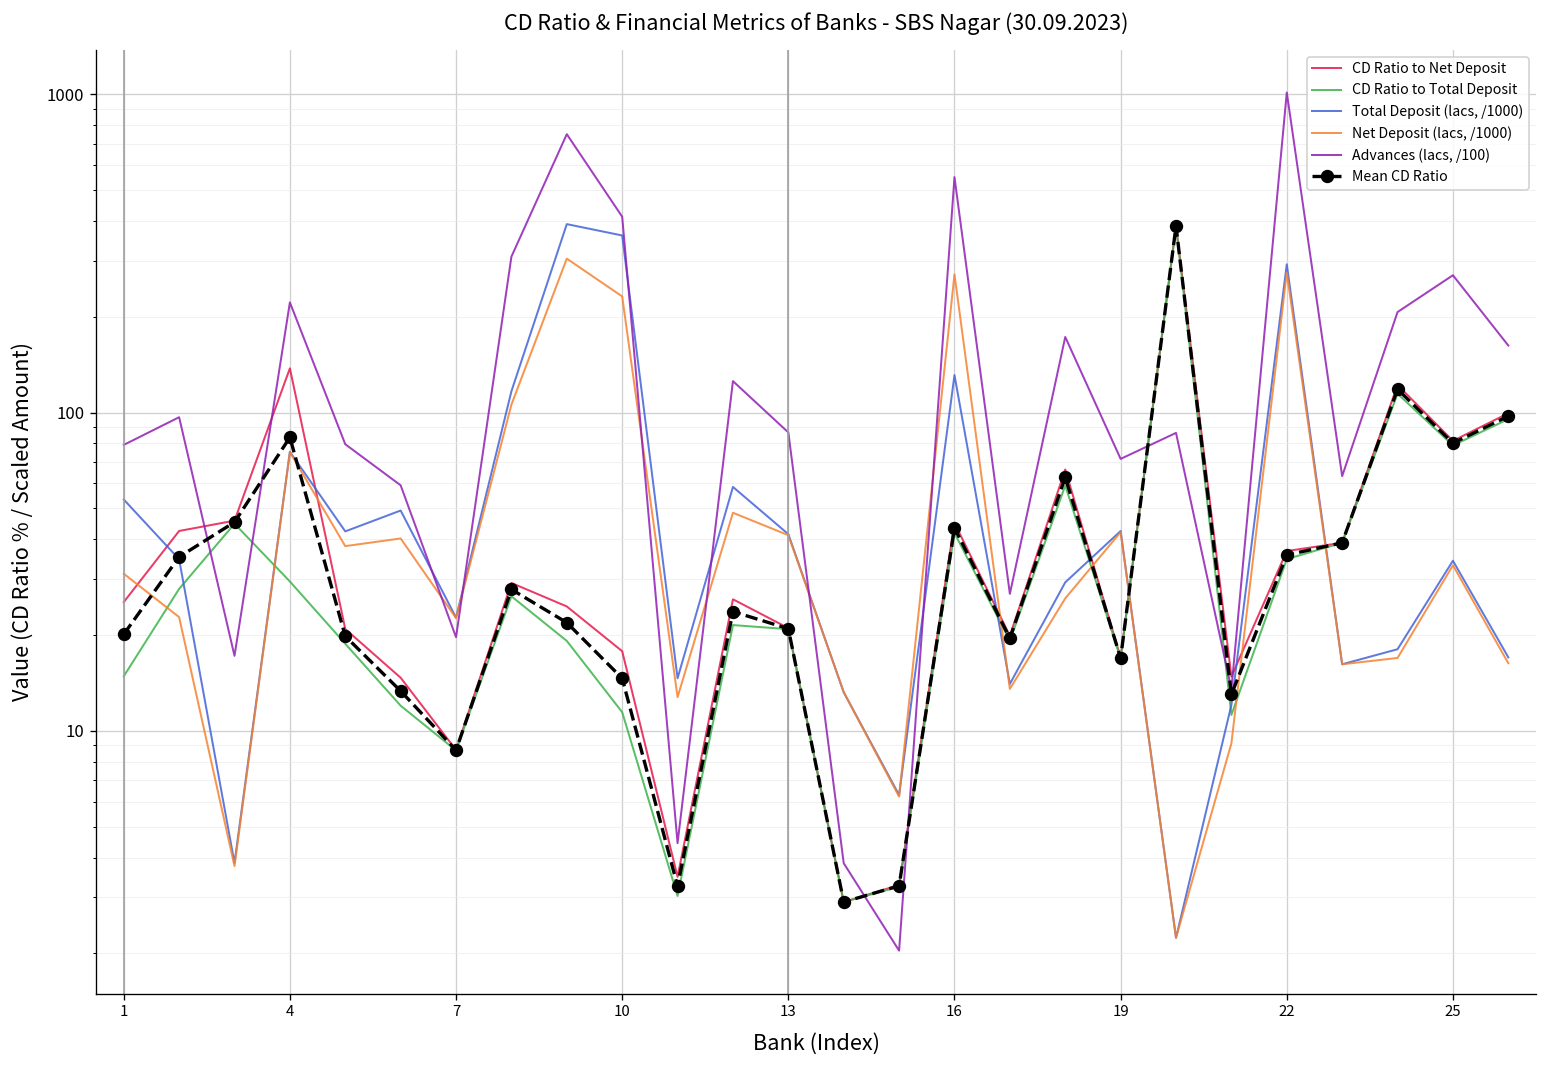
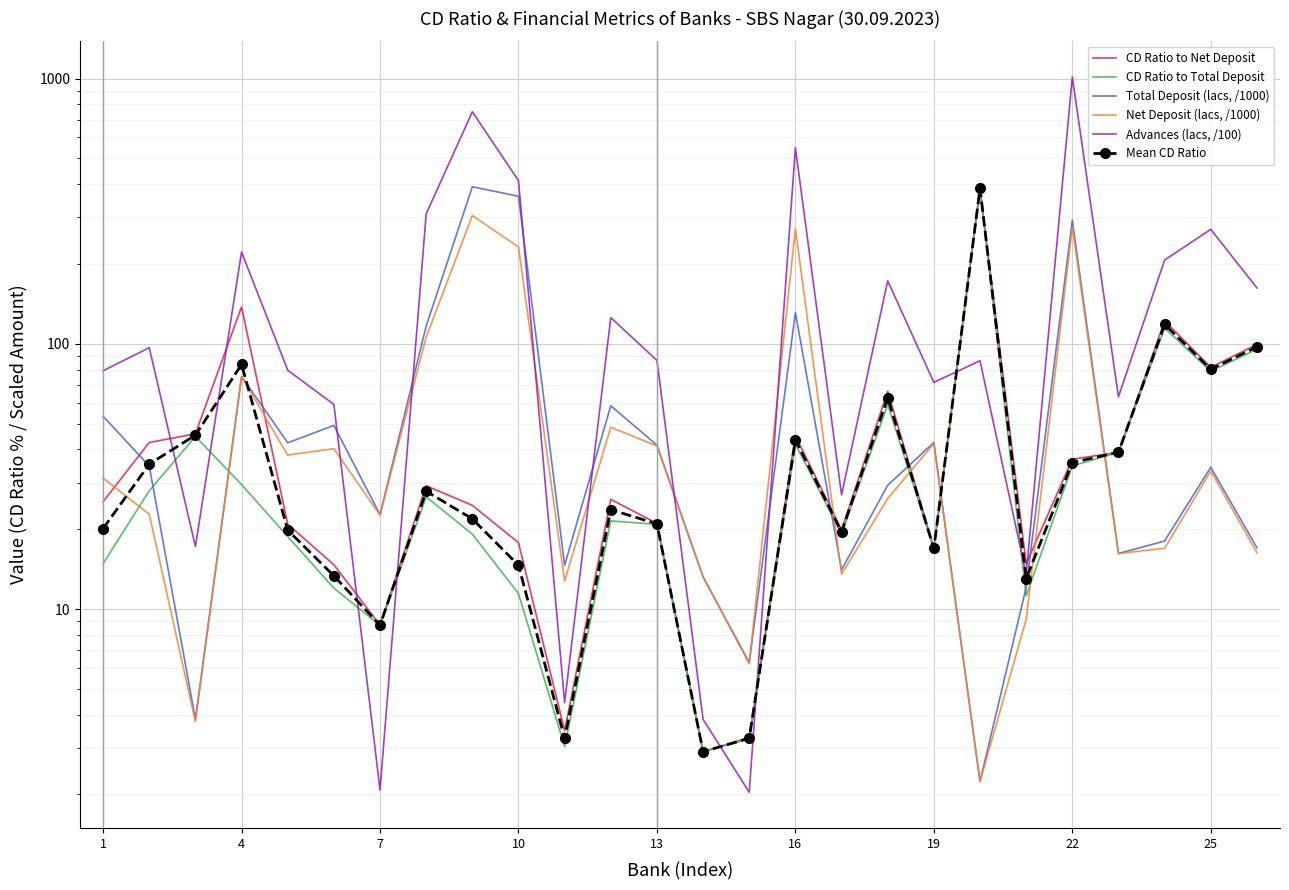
  {
    "CD Ratio to Net Deposit": {
      "1": 25,
      "4": 140,
      "10": 18,
      "16": 45,
      "22": 37
    },
    "CD Ratio to Total Deposit": {
      "1": 15,
      "4": 29,
      "10": 11.5,
      "16": 42,
      "22": 35
    },
    "Total Deposit (lacs, /1000)": {
      "1": 53,
      "10": 360,
      "16": 130,
      "22": 290,
      "25": 34
    },
    "Net Deposit (lacs, /1000)": {
      "1": 31,
      "10": 230,
      "16": 270,
      "22": 280,
      "25": 33
    },
    "Advances (lacs, /100)": {
      "1": 79,
      "4": 220,
-     "7": 20,
+     "7": 2.1,
      "10": 410,
      "13": 87,
      "16": 550,
      "19": 72,
      "22": 1010,
      "25": 270
    },
    "Mean CD Ratio": {
      "1": 20,
      "4": 84,
      "10": 15,
      "16": 43,
      "22": 36
    }
  }
